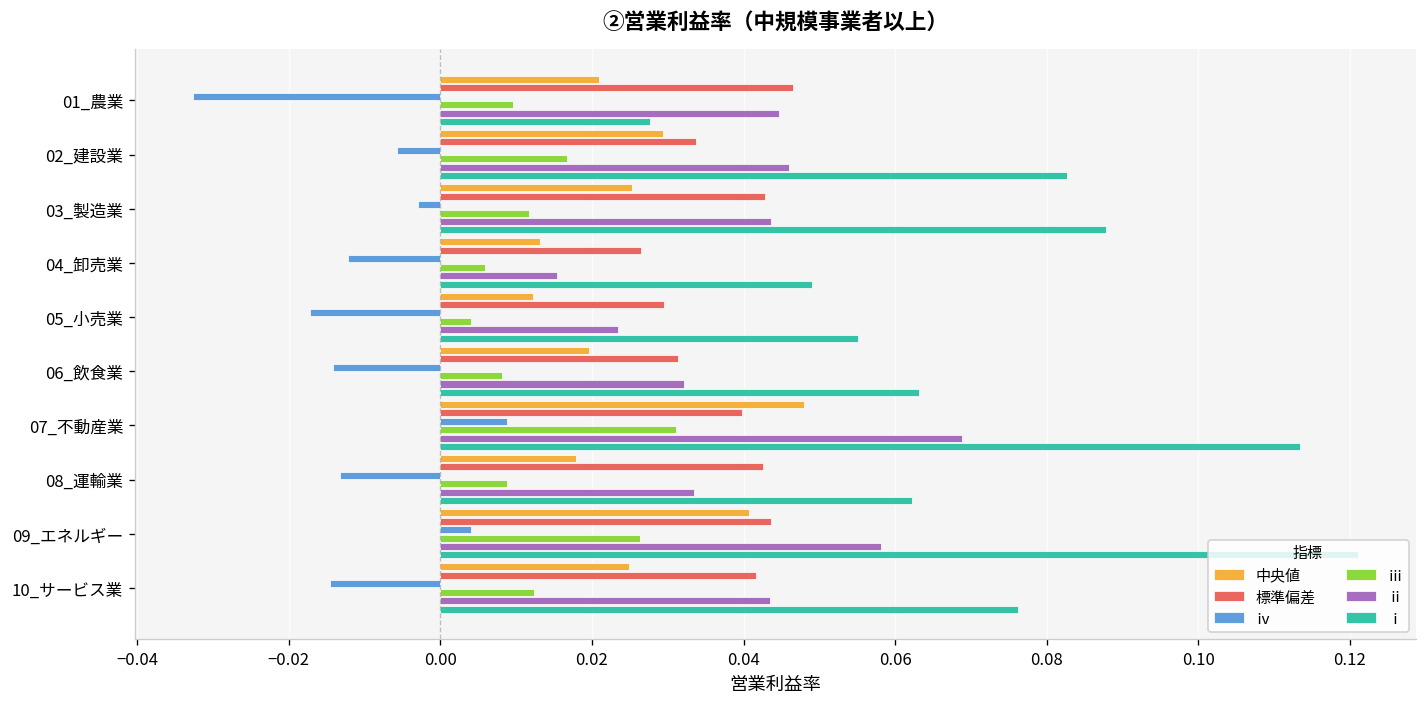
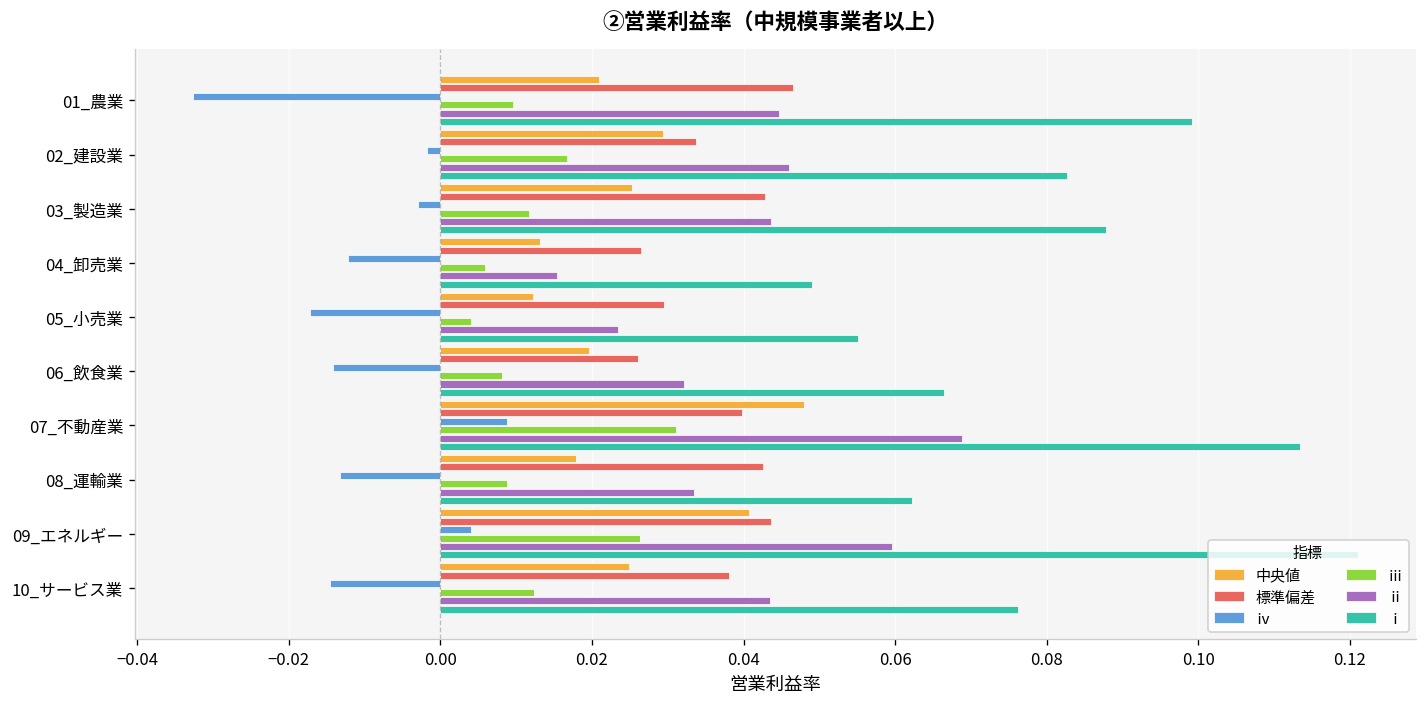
  {
    "中央値": {
      "01_農業": 0.021,
      "02_建設業": 0.029,
      "03_製造業": 0.025,
      "04_卸売業": 0.013,
      "05_小売業": 0.012,
      "06_飲食業": 0.020,
      "07_不動産業": 0.048,
      "08_運輸業": 0.018,
      "09_エネルギー": 0.041,
      "10_サービス業": 0.025
    },
    "標準偏差": {
      "01_農業": 0.047,
      "02_建設業": 0.034,
      "03_製造業": 0.043,
      "04_卸売業": 0.027,
      "05_小売業": 0.030,
-     "06_飲食業": 0.031,
+     "06_飲食業": 0.026,
      "07_不動産業": 0.040,
      "08_運輸業": 0.043,
      "09_エネルギー": 0.044,
-     "10_サービス業": 0.042
+     "10_サービス業": 0.038
    },
    "ⅳ": {
      "01_農業": -0.033,
-     "02_建設業": -0.006,
+     "02_建設業": -0.002,
      "03_製造業": -0.003,
      "04_卸売業": -0.012,
      "05_小売業": -0.017,
      "06_飲食業": -0.014,
      "07_不動産業": 0.009,
      "08_運輸業": -0.013,
      "09_エネルギー": 0.004,
      "10_サービス業": -0.015
    },
    "ⅲ": {
      "01_農業": 0.010,
      "02_建設業": 0.017,
      "03_製造業": 0.012,
      "04_卸売業": 0.006,
      "05_小売業": 0.004,
      "06_飲食業": 0.008,
      "07_不動産業": 0.031,
      "08_運輸業": 0.009,
      "09_エネルギー": 0.026,
      "10_サービス業": 0.012
    },
    "ⅱ": {
      "01_農業": 0.045,
      "02_建設業": 0.046,
      "03_製造業": 0.044,
      "04_卸売業": 0.015,
      "05_小売業": 0.023,
      "06_飲食業": 0.032,
      "07_不動産業": 0.069,
      "08_運輸業": 0.033,
-     "09_エネルギー": 0.058,
+     "09_エネルギー": 0.060,
      "10_サービス業": 0.043
    },
    "ⅰ": {
-     "01_農業": 0.028,
+     "01_農業": 0.099,
      "02_建設業": 0.083,
      "03_製造業": 0.088,
      "04_卸売業": 0.049,
      "05_小売業": 0.055,
-     "06_飲食業": 0.063,
+     "06_飲食業": 0.066,
      "07_不動産業": 0.113,
      "08_運輸業": 0.062,
      "10_サービス業": 0.076
    }
  }
